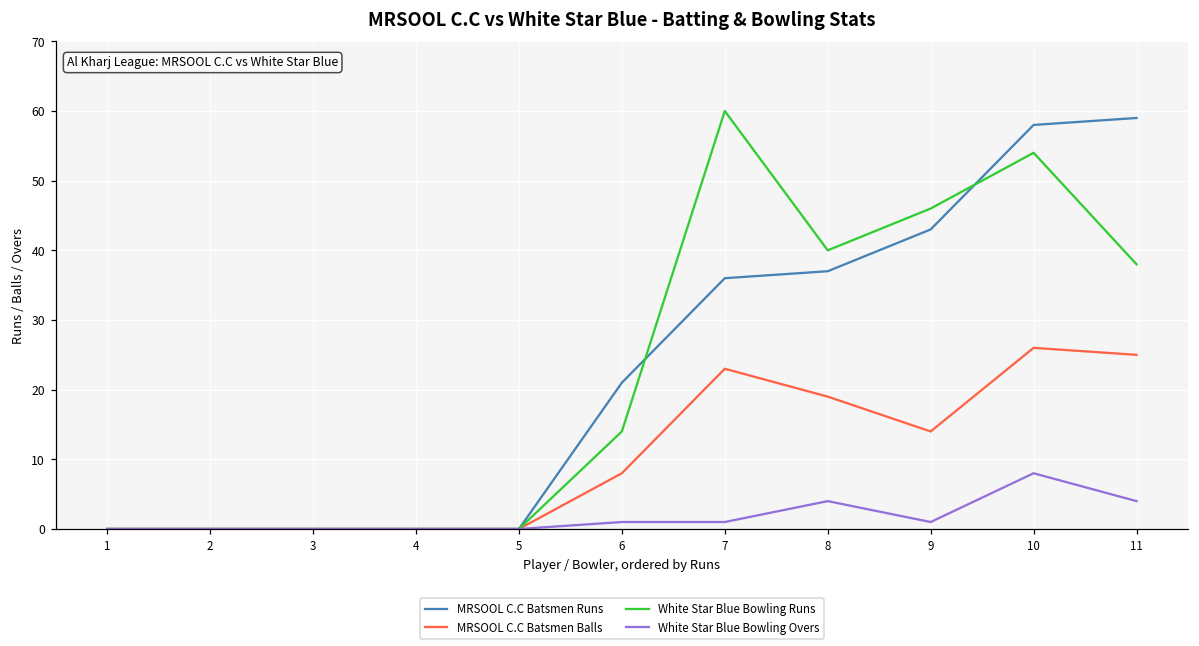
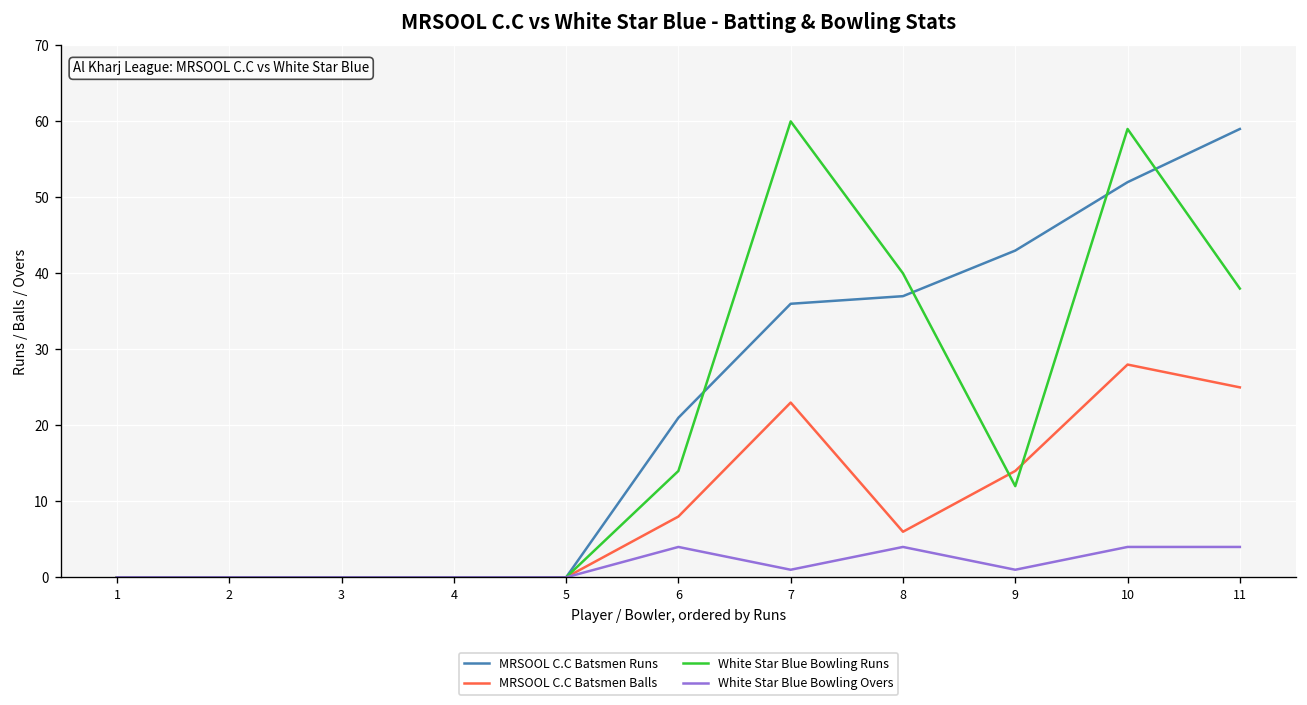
  {
    "MRSOOL C.C Batsmen Runs": {
      "6": 21,
      "7": 36,
      "8": 37,
      "9": 43,
-     "10": 58,
+     "10": 52,
      "11": 59
    },
    "MRSOOL C.C Batsmen Balls": {
      "6": 8,
      "7": 23,
-     "8": 19,
+     "8": 6,
      "9": 14,
-     "10": 26,
+     "10": 28,
      "11": 25
    },
    "White Star Blue Bowling Runs": {
      "6": 14,
      "7": 60,
      "8": 40,
-     "9": 46,
-     "10": 54,
+     "9": 12,
+     "10": 59,
      "11": 38
    },
    "White Star Blue Bowling Overs": {
-     "6": 1,
+     "6": 4,
      "7": 1,
      "8": 4,
      "9": 1,
-     "10": 8,
+     "10": 4,
      "11": 4
    }
  }
